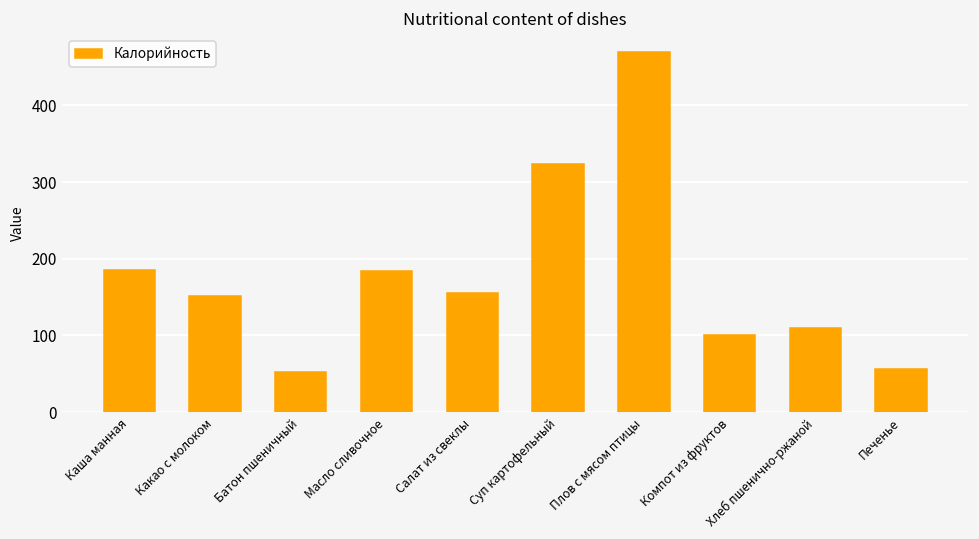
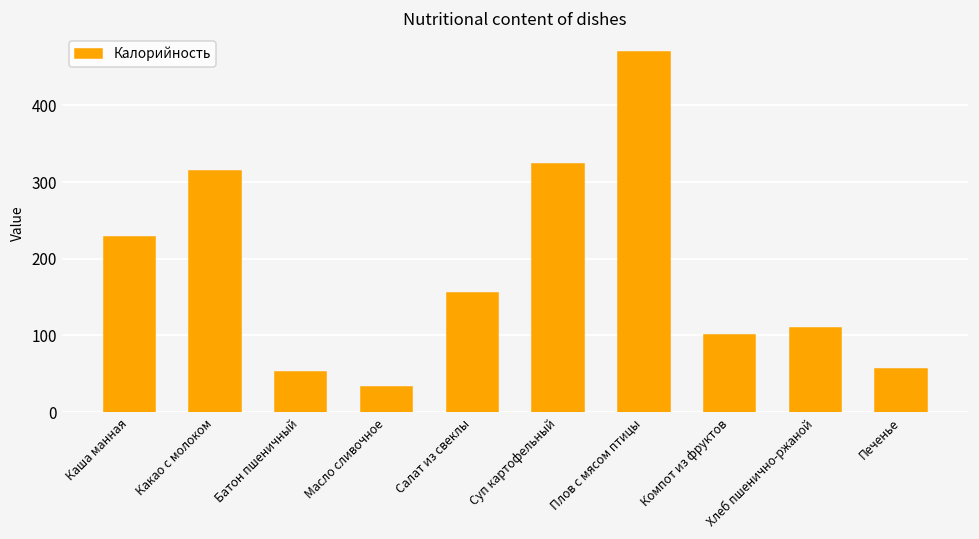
  {
-   "Каша манная": 190,
-   "Какао с молоком": 150,
+   "Каша манная": 230,
+   "Какао с молоком": 310,
    "Батон пшеничный": 50,
-   "Масло сливочное": 180,
+   "Масло сливочное": 30,
    "Салат из свеклы": 160,
    "Суп картофельный": 320,
    "Плов с мясом птицы": 470,
    "Компот из фруктов": 100,
    "Хлеб пшенично-ржаной": 110,
    "Печенье": 60
  }
